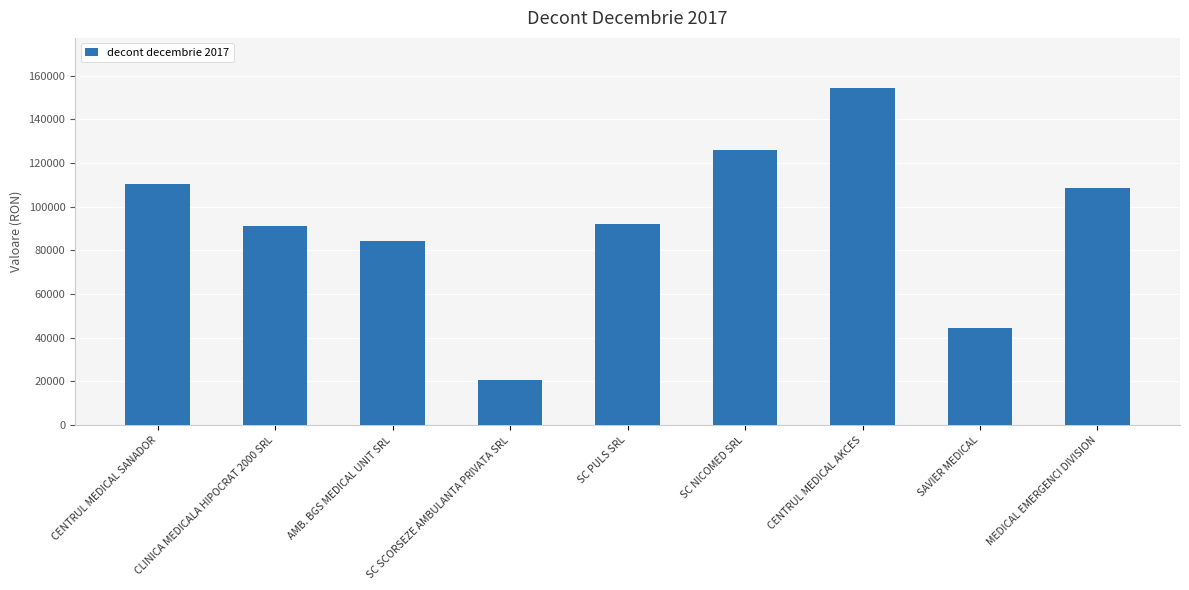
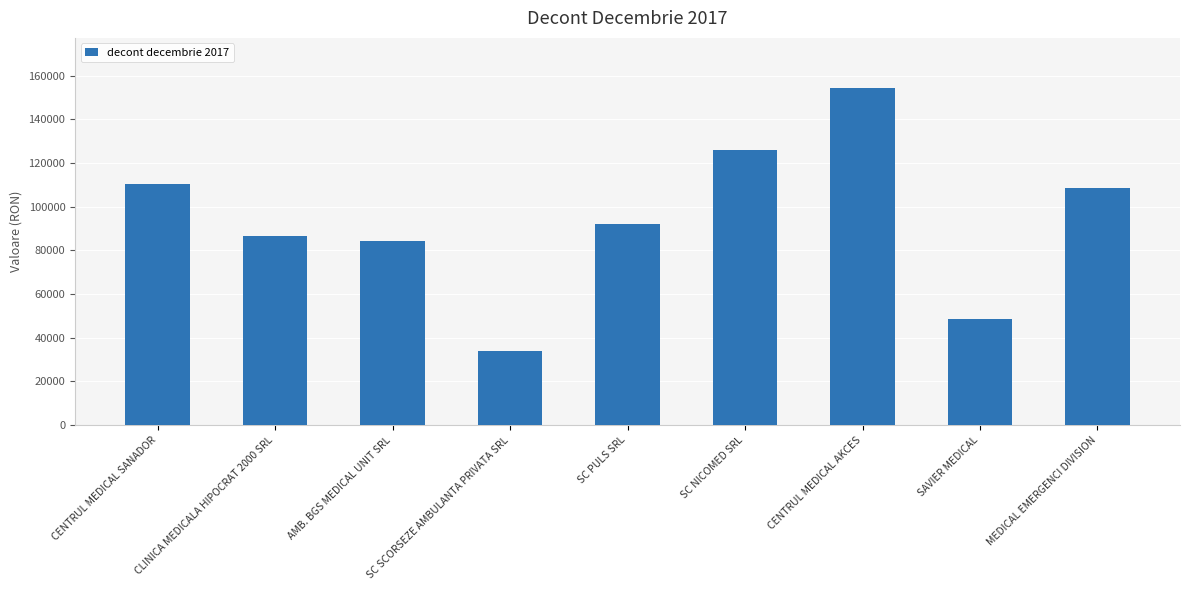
  {
    "CENTRUL MEDICAL SANADOR": 110000,
-   "CLINICA MEDICALA HIPOCRAT 2000 SRL": 91000,
+   "CLINICA MEDICALA HIPOCRAT 2000 SRL": 86000,
    "AMB. BGS MEDICAL UNIT SRL": 84000,
-   "SC SCORSEZE AMBULANTA PRIVATA SRL": 21000,
+   "SC SCORSEZE AMBULANTA PRIVATA SRL": 34000,
    "SC PULS SRL": 92000,
    "SC NICOMED SRL": 126000,
    "CENTRUL MEDICAL AKCES": 154000,
-   "SAVIER MEDICAL": 44000,
+   "SAVIER MEDICAL": 48000,
    "MEDICAL EMERGENCI DIVISION": 109000
  }
